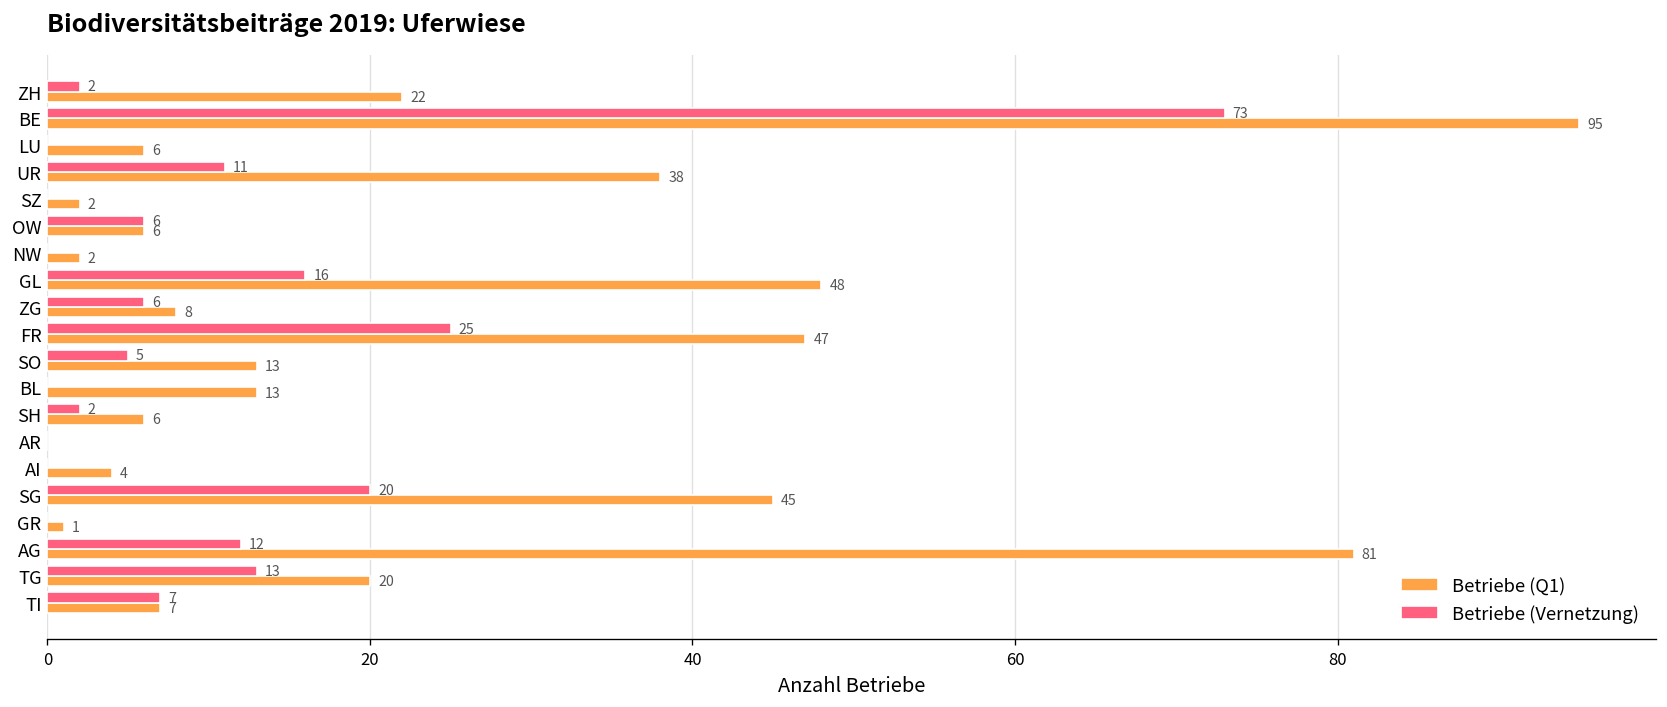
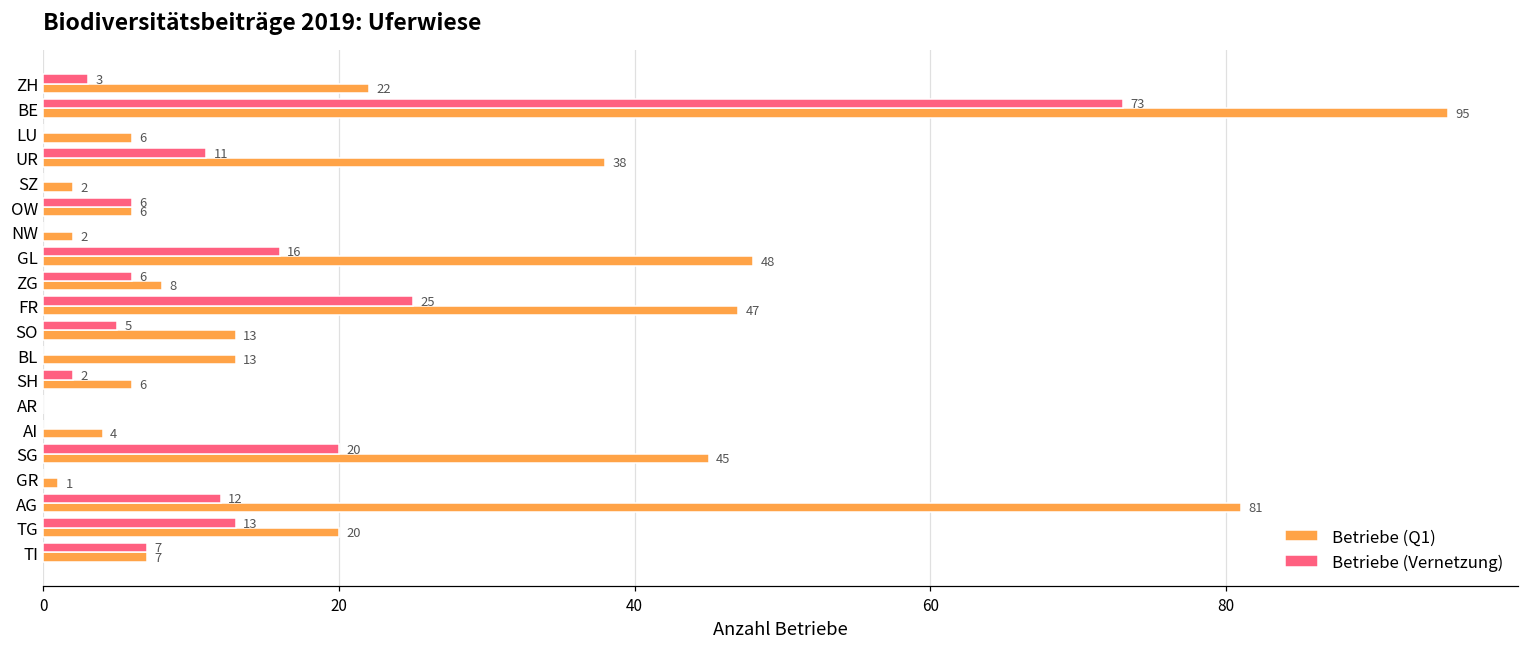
  {
    "Betriebe (Q1)": {
      "ZH": 22,
      "BE": 95,
      "LU": 6,
      "UR": 38,
      "SZ": 2,
      "NW": 2,
      "GL": 48,
      "ZG": 8,
      "FR": 47,
      "SO": 13,
      "BL": 13,
      "SH": 6,
      "AI": 4,
      "SG": 45,
      "GR": 1,
      "AG": 81,
      "TG": 20
    },
    "Betriebe (Vernetzung)": {
-     "ZH": 2,
+     "ZH": 3,
      "BE": 73,
      "UR": 11,
      "GL": 16,
      "ZG": 6,
      "FR": 25,
      "SO": 5,
      "SH": 2,
      "SG": 20,
      "AG": 12,
      "TG": 13
    }
  }
